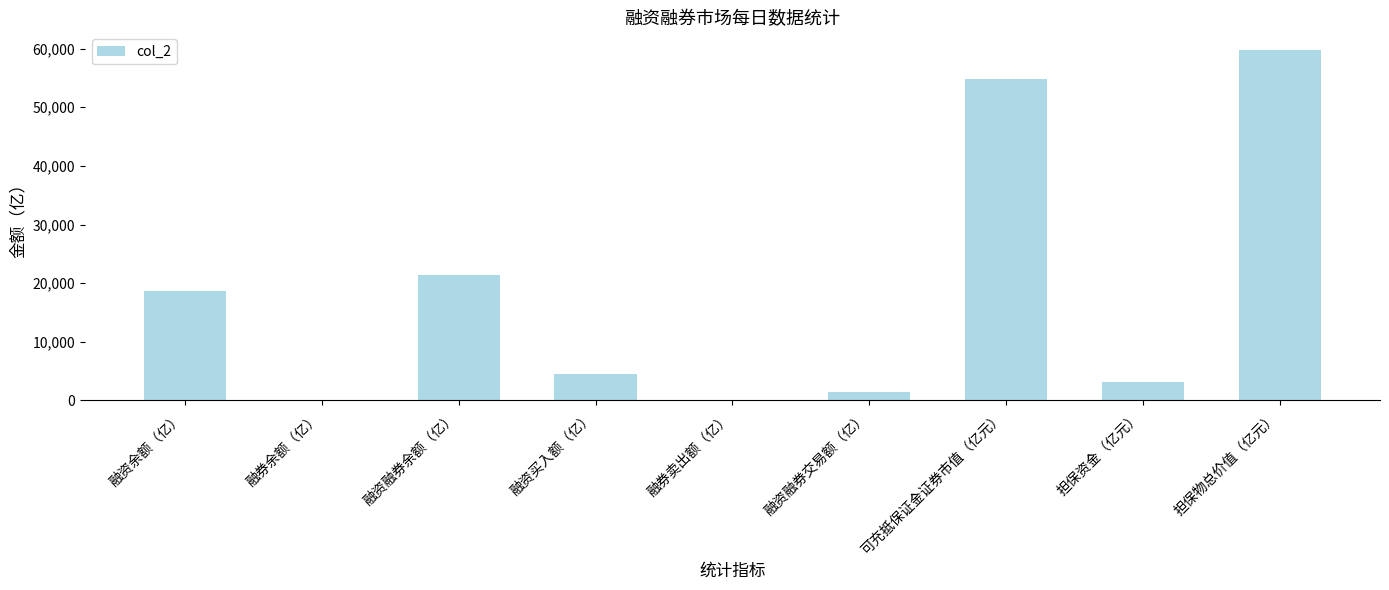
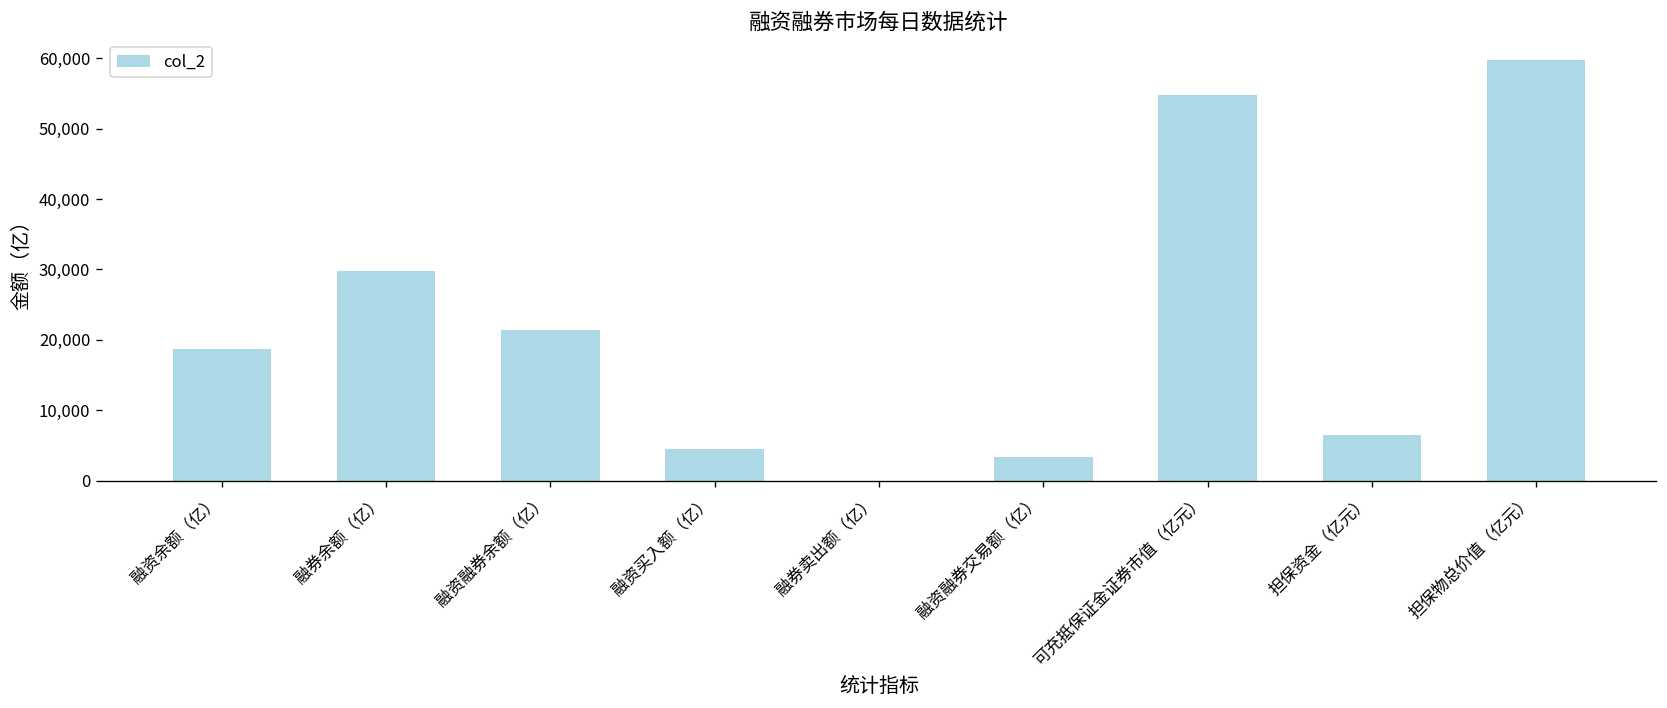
  {
    "融资余额（亿）": "19,000",
-   "融券余额（亿）": "0",
+   "融券余额（亿）": "30,000",
    "融资融券余额（亿）": "21,000",
    "融资买入额（亿）": "5,000",
-   "融资融券交易额（亿）": "1,000",
+   "融资融券交易额（亿）": "3,000",
    "可充抵保证金证券市值（亿元）": "55,000",
-   "担保资金（亿元）": "3,000",
+   "担保资金（亿元）": "6,000",
    "担保物总价值（亿元）": "60,000"
  }
